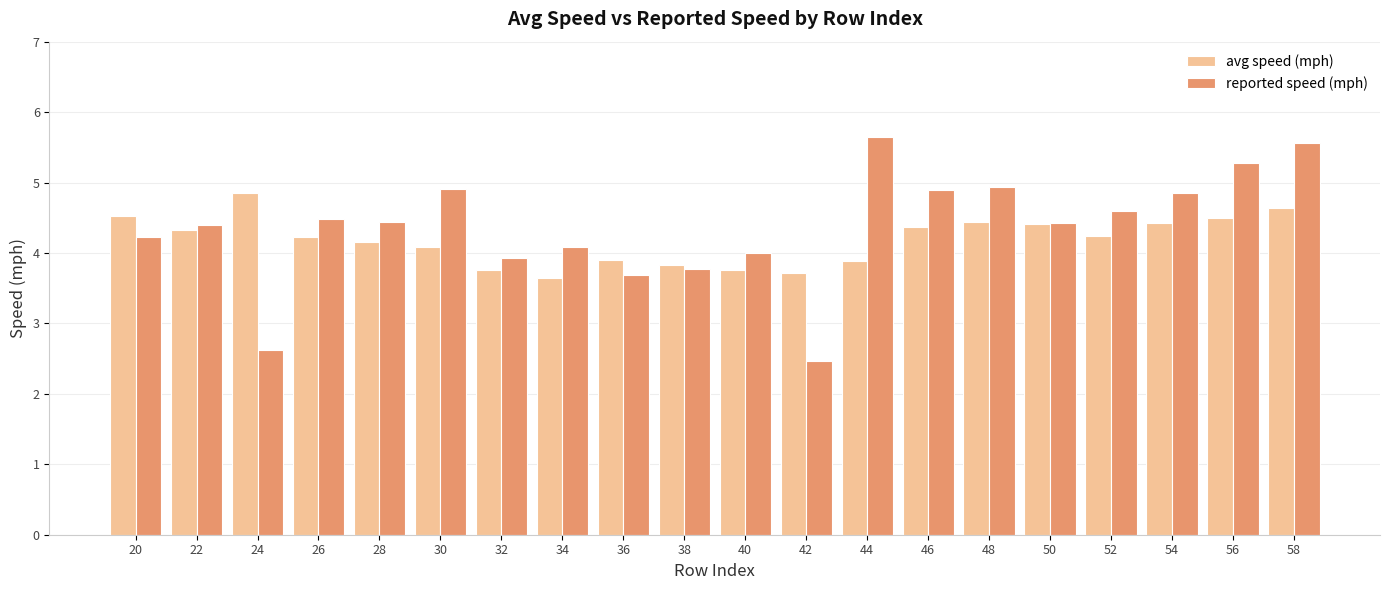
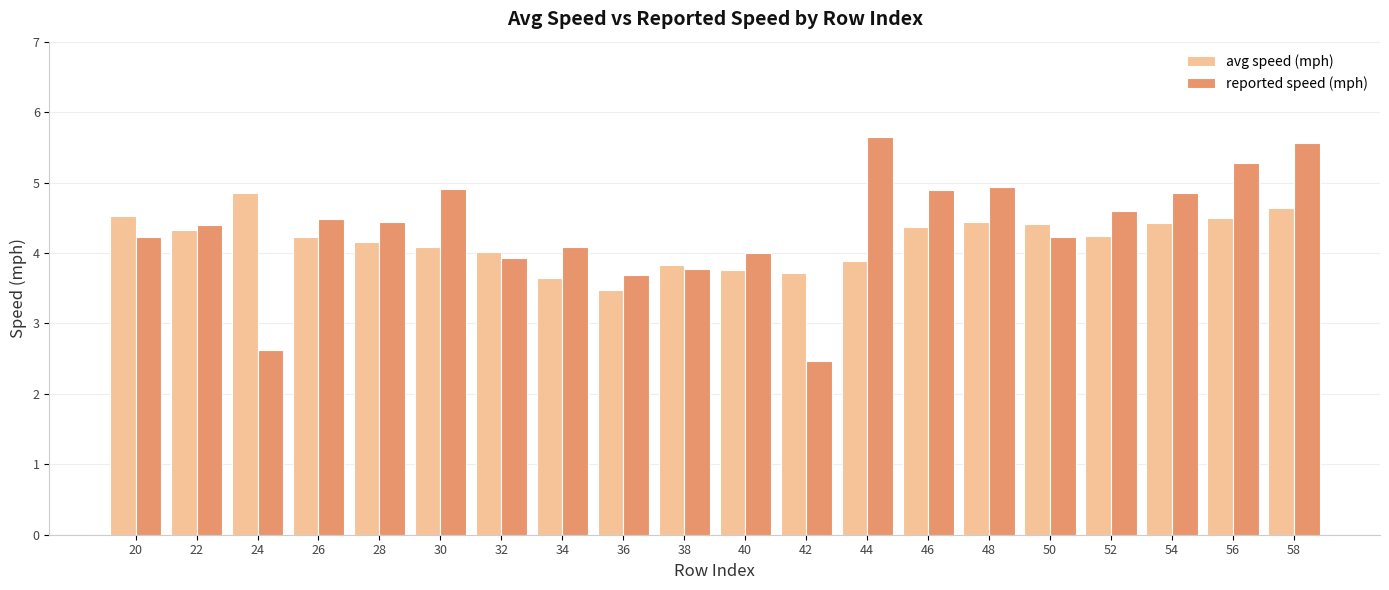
  {
    "avg speed (mph)": {
      "20": 4.5,
      "22": 4.3,
      "24": 4.8,
      "26": 4.2,
      "28": 4.2,
      "30": 4.1,
-     "32": 3.8,
+     "32": 4.0,
      "34": 3.6,
-     "36": 3.9,
+     "36": 3.5,
      "38": 3.8,
      "40": 3.8,
      "42": 3.7,
      "44": 3.9,
      "46": 4.4,
      "48": 4.4,
      "50": 4.4,
      "52": 4.2,
      "54": 4.4,
      "56": 4.5,
      "58": 4.6
    },
    "reported speed (mph)": {
      "20": 4.2,
      "22": 4.4,
      "24": 2.6,
      "26": 4.5,
      "28": 4.4,
      "30": 4.9,
      "32": 3.9,
      "34": 4.1,
      "36": 3.7,
      "38": 3.8,
      "40": 4.0,
      "42": 2.5,
      "44": 5.6,
      "46": 4.9,
      "48": 4.9,
-     "50": 4.4,
+     "50": 4.2,
      "52": 4.6,
      "54": 4.9,
      "56": 5.3,
      "58": 5.6
    }
  }
